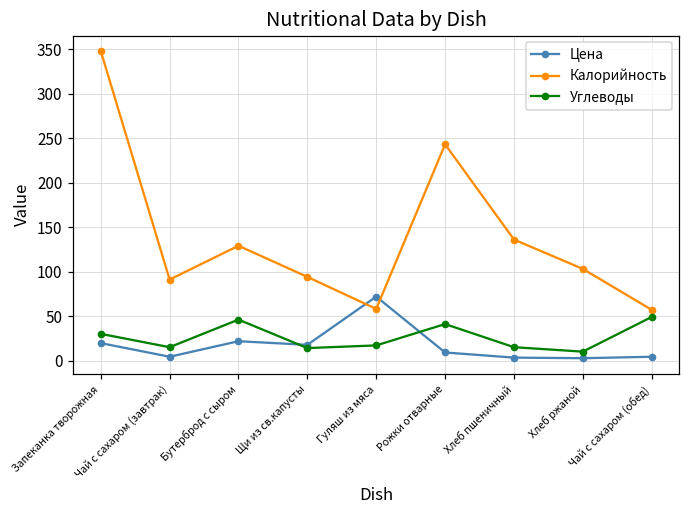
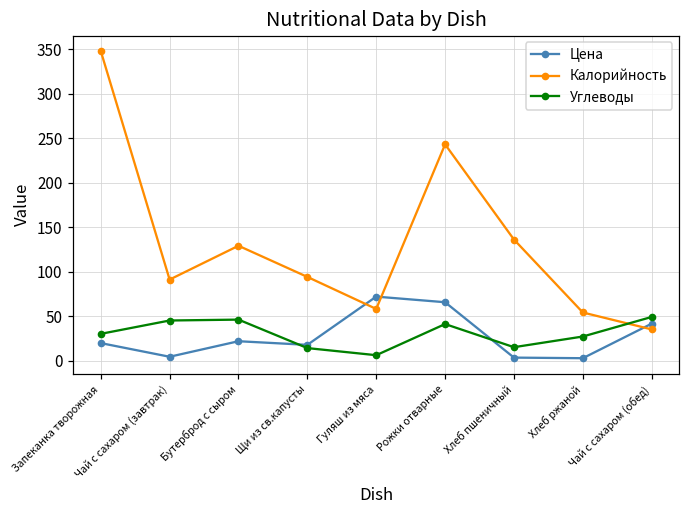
  {
    "Цена": {
      "Запеканка творожная": 20,
      "Чай с сахаром (завтрак)": 0,
      "Бутерброд с сыром": 20,
      "Щи из св.капусты": 20,
      "Гуляш из мяса": 70,
-     "Рожки отварные": 10,
+     "Рожки отварные": 70,
      "Хлеб пшеничный": 0,
      "Хлеб ржаной": 0,
-     "Чай с сахаром (обед)": 0
+     "Чай с сахаром (обед)": 40
    },
    "Калорийность": {
      "Запеканка творожная": 350,
      "Чай с сахаром (завтрак)": 90,
      "Бутерброд с сыром": 130,
      "Щи из св.капусты": 90,
      "Гуляш из мяса": 60,
      "Рожки отварные": 240,
      "Хлеб пшеничный": 140,
-     "Хлеб ржаной": 100,
-     "Чай с сахаром (обед)": 60
+     "Хлеб ржаной": 50,
+     "Чай с сахаром (обед)": 40
    },
    "Углеводы": {
      "Запеканка творожная": 30,
-     "Чай с сахаром (завтрак)": 20,
+     "Чай с сахаром (завтрак)": 50,
      "Бутерброд с сыром": 50,
      "Щи из св.капусты": 10,
-     "Гуляш из мяса": 20,
+     "Гуляш из мяса": 10,
      "Рожки отварные": 40,
      "Хлеб пшеничный": 20,
-     "Хлеб ржаной": 10,
+     "Хлеб ржаной": 30,
      "Чай с сахаром (обед)": 50
    }
  }
